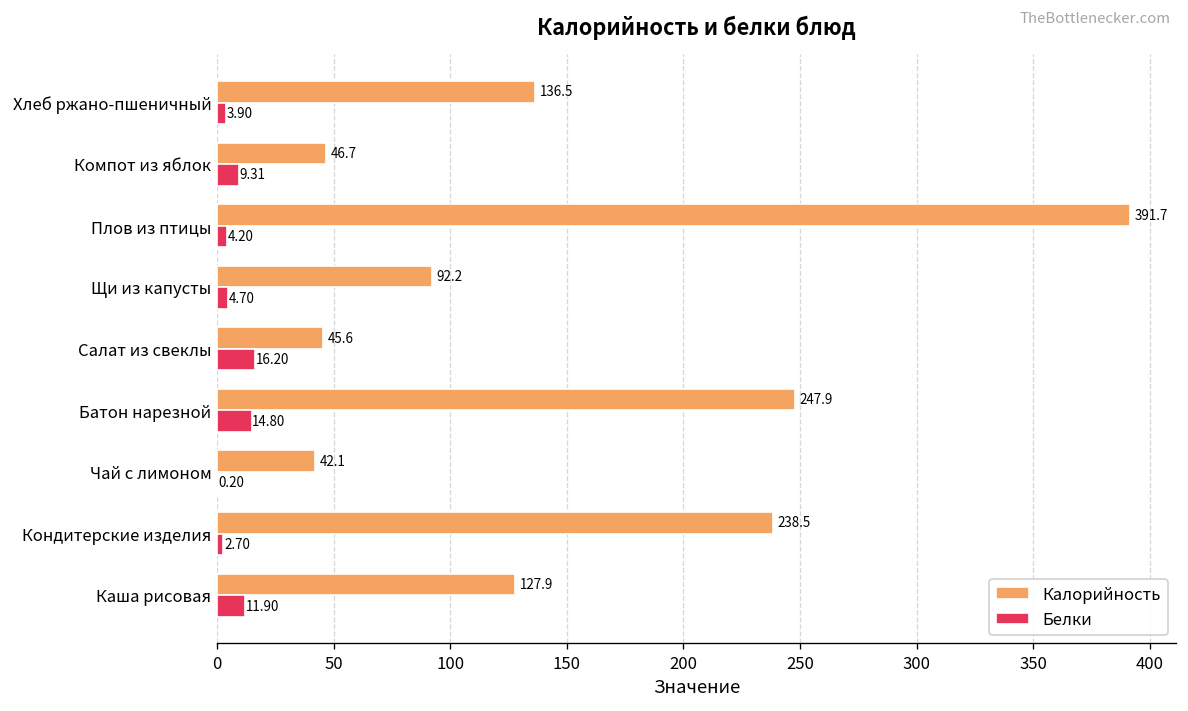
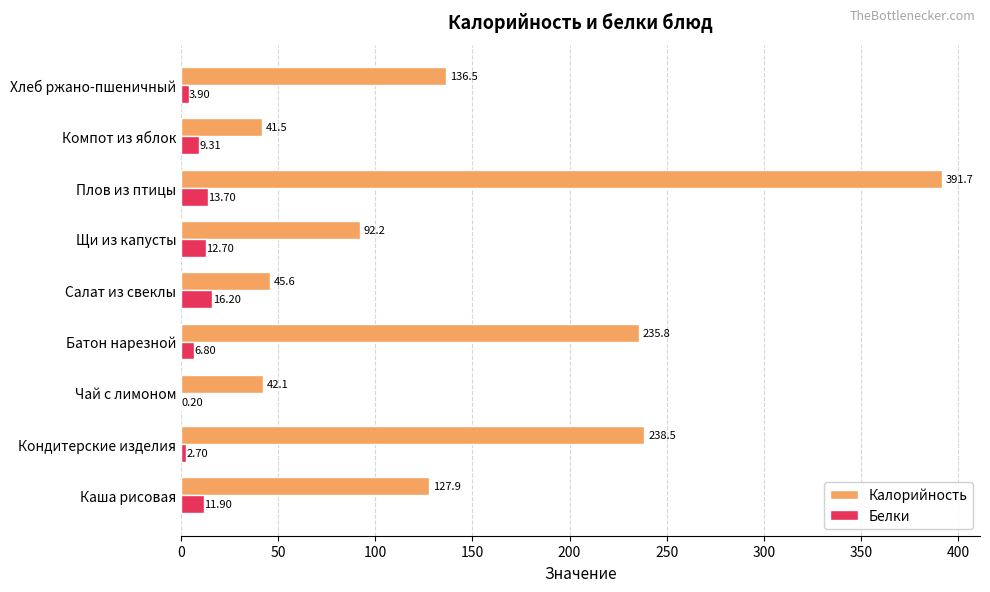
  {
    "Калорийность": {
      "Хлеб ржано-пшеничный": 136.5,
-     "Компот из яблок": 46.7,
+     "Компот из яблок": 41.5,
      "Плов из птицы": 391.7,
      "Щи из капусты": 92.2,
      "Салат из свеклы": 45.6,
-     "Батон нарезной": 247.9,
+     "Батон нарезной": 235.8,
      "Чай с лимоном": 42.1,
      "Кондитерские изделия": 238.5,
      "Каша рисовая": 127.9
    },
    "Белки": {
      "Хлеб ржано-пшеничный": 3.90,
      "Компот из яблок": 9.31,
-     "Плов из птицы": 4.20,
-     "Щи из капусты": 4.70,
+     "Плов из птицы": 13.70,
+     "Щи из капусты": 12.70,
      "Салат из свеклы": 16.20,
-     "Батон нарезной": 14.80,
+     "Батон нарезной": 6.80,
      "Чай с лимоном": 0.20,
      "Кондитерские изделия": 2.70,
      "Каша рисовая": 11.90
    }
  }
